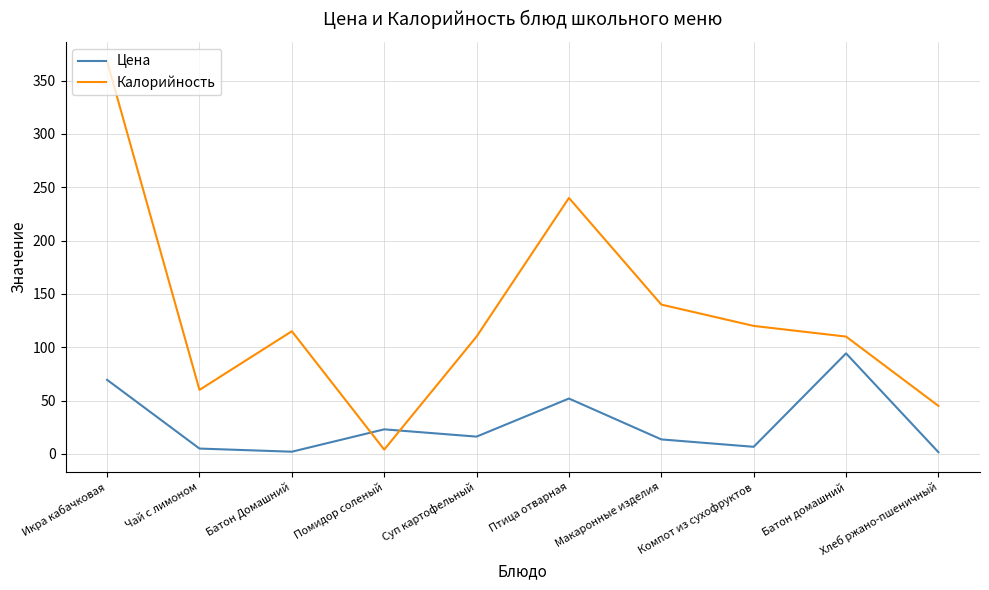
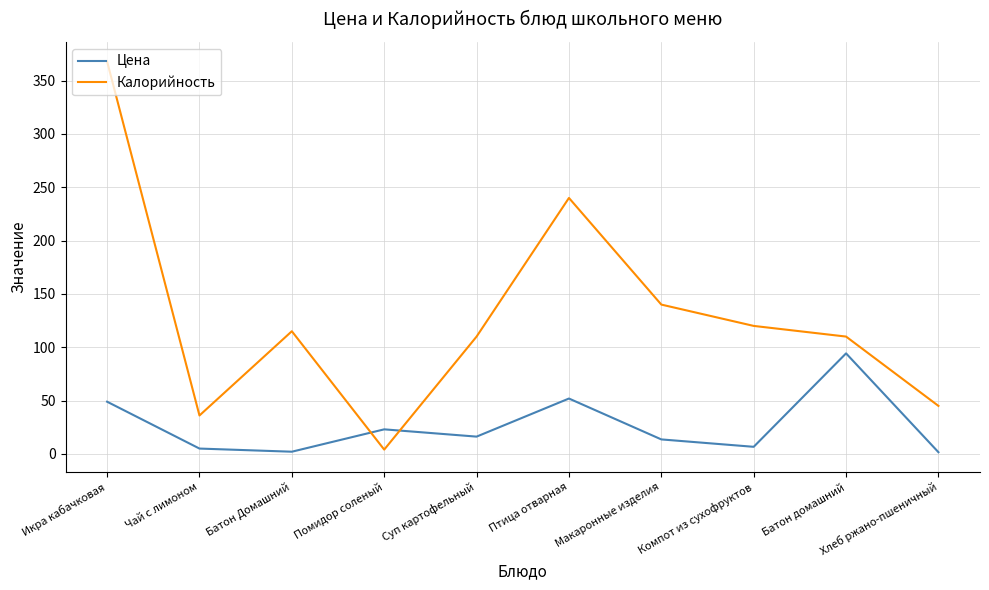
  {
    "Цена": {
-     "Икра кабачковая": 69,
+     "Икра кабачковая": 49,
      "Чай с лимоном": 5,
      "Батон Домашний": 2,
      "Помидор соленый": 23,
      "Суп картофельный": 16,
      "Птица отварная": 52,
      "Макаронные изделия": 14,
      "Компот из сухофруктов": 7,
      "Батон домашний": 94,
      "Хлеб ржано-пшеничный": 2
    },
    "Калорийность": {
-     "Чай с лимоном": 60,
+     "Чай с лимоном": 36,
      "Батон Домашний": 115,
      "Помидор соленый": 4,
      "Суп картофельный": 110,
      "Птица отварная": 240,
      "Макаронные изделия": 140,
      "Компот из сухофруктов": 120,
      "Батон домашний": 110,
      "Хлеб ржано-пшеничный": 45
    }
  }
